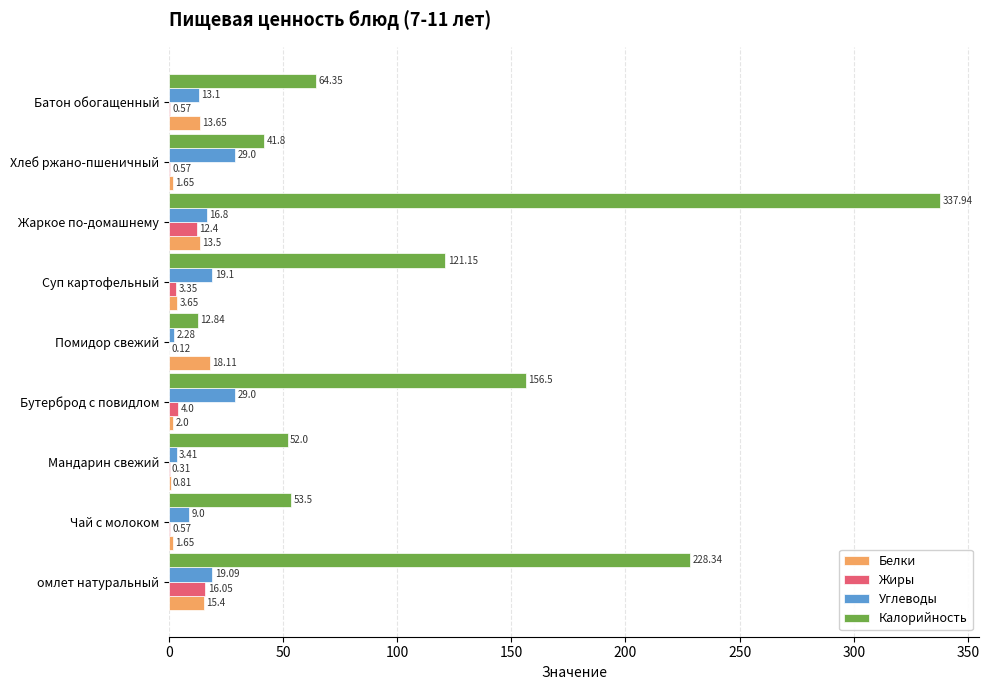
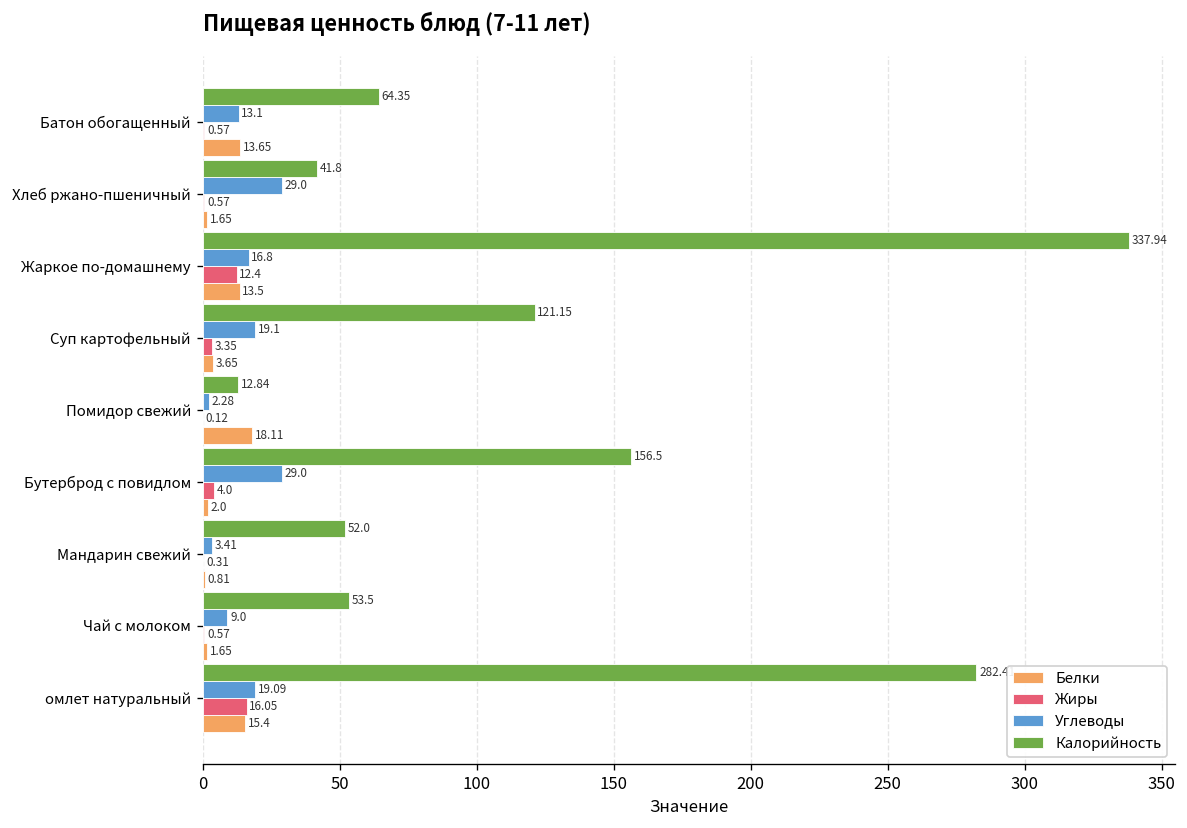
  {
    "Белки": {
      "Батон обогащенный": 13.65,
      "Хлеб ржано-пшеничный": 1.65,
      "Жаркое по-домашнему": 13.5,
      "Суп картофельный": 3.65,
      "Помидор свежий": 18.11,
      "Бутерброд с повидлом": 2.0,
      "Мандарин свежий": 0.81,
      "Чай с молоком": 1.65,
      "омлет натуральный": 15.4
    },
    "Жиры": {
      "Батон обогащенный": 0.57,
      "Хлеб ржано-пшеничный": 0.57,
      "Жаркое по-домашнему": 12.4,
      "Суп картофельный": 3.35,
      "Помидор свежий": 0.12,
      "Бутерброд с повидлом": 4.0,
      "Мандарин свежий": 0.31,
      "Чай с молоком": 0.57,
      "омлет натуральный": 16.05
    },
    "Углеводы": {
      "Батон обогащенный": 13.1,
      "Хлеб ржано-пшеничный": 29.0,
      "Жаркое по-домашнему": 16.8,
      "Суп картофельный": 19.1,
      "Помидор свежий": 2.28,
      "Бутерброд с повидлом": 29.0,
      "Мандарин свежий": 3.41,
      "Чай с молоком": 9.0,
      "омлет натуральный": 19.09
    },
    "Калорийность": {
-     "омлет натуральный": 228
+     "омлет натуральный": 282
    }
  }
